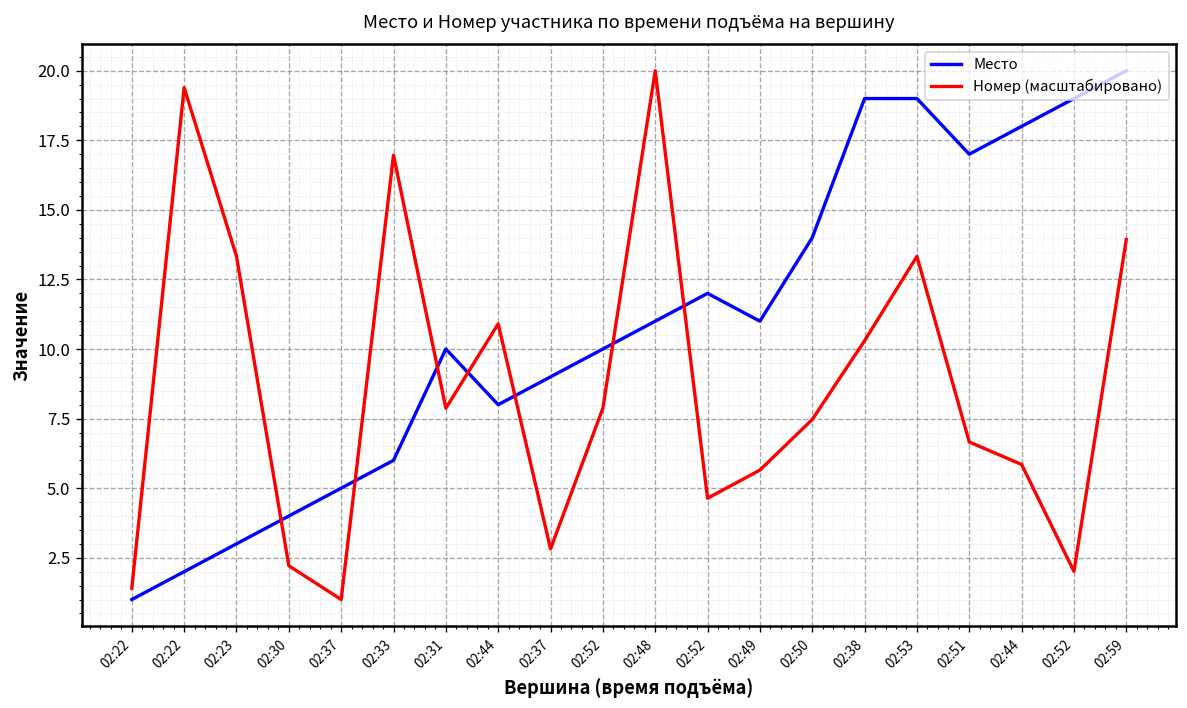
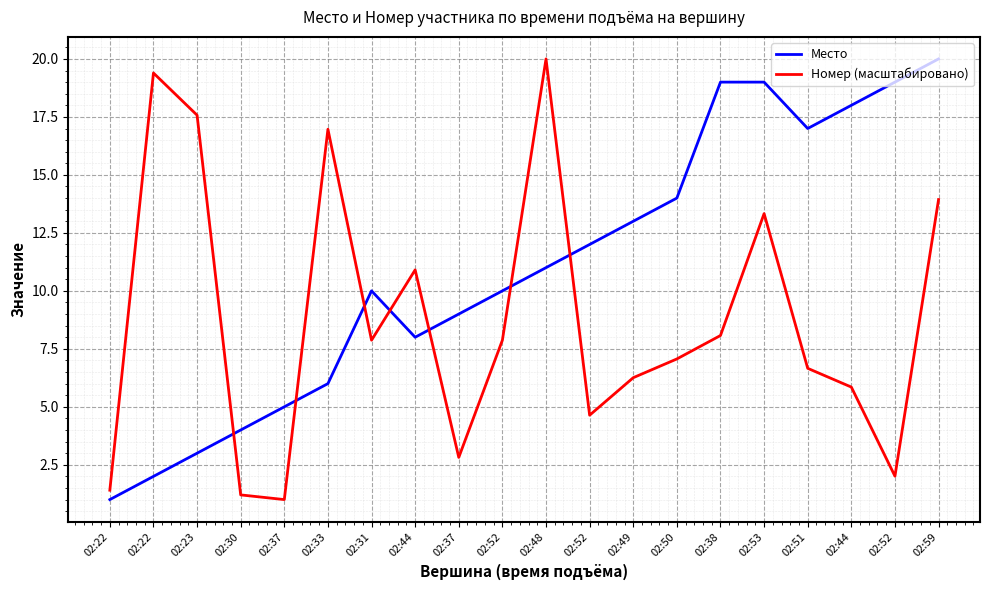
  {
    "Место": {
      "02:23": 3,
      "02:30": 4,
      "02:33": 6,
      "02:31": 10,
      "02:48": 11,
-     "02:49": 11,
+     "02:49": 13,
      "02:50": 14,
      "02:38": 19,
      "02:53": 19,
      "02:51": 17
    },
    "Номер (масштабировано)": {
-     "02:23": 13.3,
-     "02:30": 2.2,
+     "02:23": 17.6,
+     "02:30": 1.2,
      "02:33": 17.0,
      "02:31": 7.9,
      "02:48": 20.0,
-     "02:49": 5.6,
-     "02:50": 7.5,
-     "02:38": 10.3,
+     "02:49": 6.3,
+     "02:50": 7.1,
+     "02:38": 8.1,
      "02:53": 13.3,
      "02:51": 6.7,
      "02:59": 13.9
    }
  }
